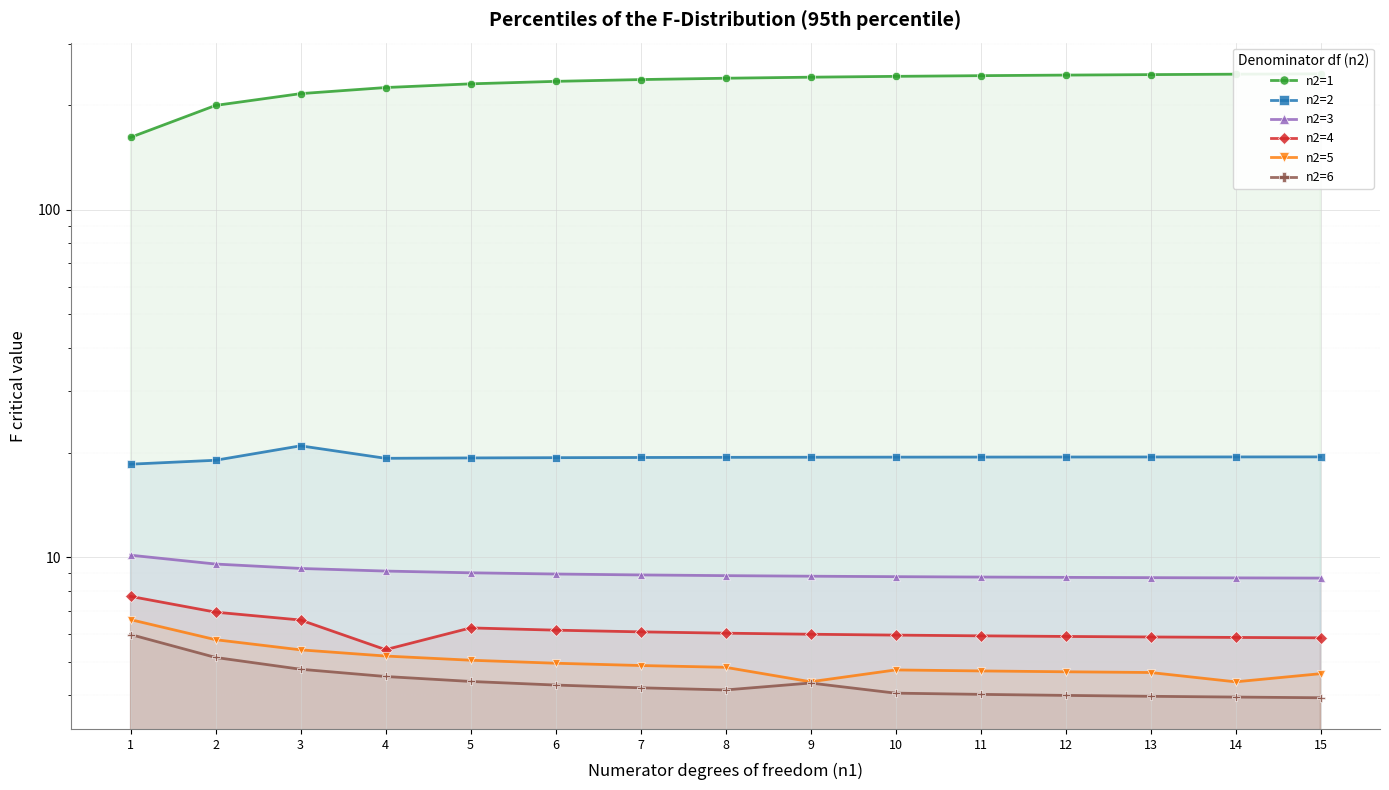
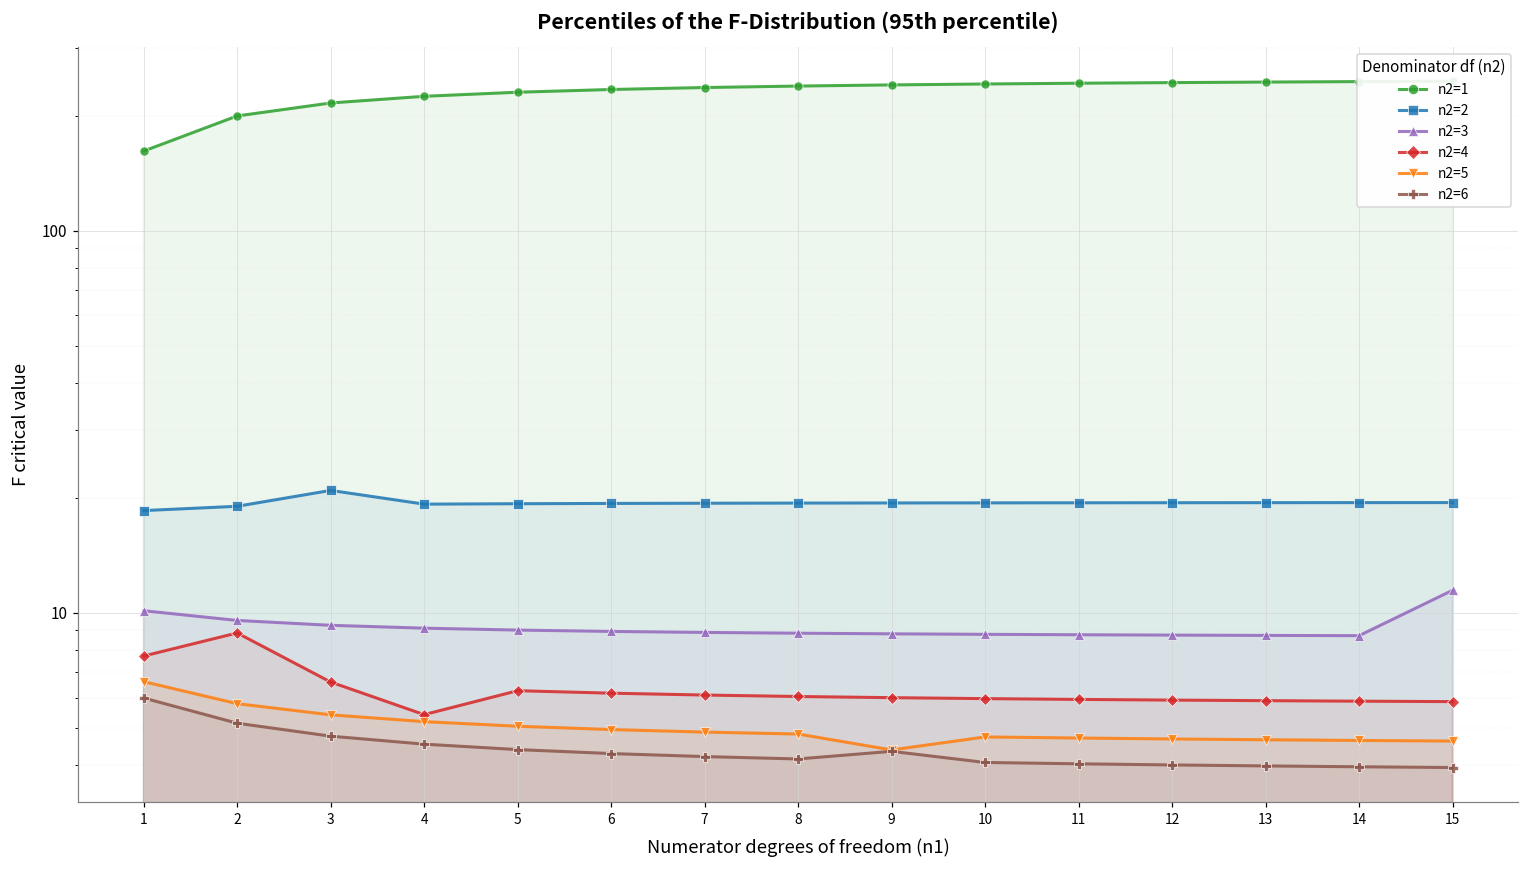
  {
    "n2=1": {
      "1": 160,
      "2": 200,
      "3": 220,
      "4": 220,
      "5": 230,
      "6": 230,
      "7": 240,
      "8": 240,
      "9": 240,
      "10": 240,
      "11": 240,
      "12": 240,
      "13": 240
    },
    "n2=2": {
      "1": 19,
      "2": 19,
      "3": 21,
      "4": 19,
      "5": 19,
      "6": 19,
      "7": 19,
      "8": 19,
      "9": 19,
      "10": 19,
      "11": 19,
      "12": 19,
      "13": 19,
      "14": 19,
      "15": 19
    },
    "n2=3": {
      "1": 10.1,
      "2": 9.6,
      "3": 9.3,
      "4": 9.1,
      "5": 9.0,
      "6": 8.9,
      "7": 8.9,
      "8": 8.8,
      "9": 8.8,
      "10": 8.8,
      "11": 8.8,
      "12": 8.7,
      "13": 8.7,
      "14": 8.7,
-     "15": 8.7
+     "15": 11.5
    },
    "n2=4": {
      "1": 7.7,
-     "2": 6.9,
+     "2": 8.9,
      "3": 6.6,
      "4": 5.4,
      "5": 6.3,
      "6": 6.2,
      "7": 6.1,
      "8": 6.0,
      "9": 6.0,
      "10": 6.0,
      "11": 5.9,
      "12": 5.9,
      "13": 5.9,
      "14": 5.9,
      "15": 5.9
    },
    "n2=5": {
      "1": 6.6,
      "2": 5.8,
      "3": 5.4,
      "4": 5.2,
      "5": 5.1,
      "6": 5.0,
      "7": 4.9,
      "8": 4.8,
      "10": 4.7,
      "11": 4.7,
      "12": 4.7,
      "13": 4.7,
-     "14": 4.4,
+     "14": 4.6,
      "15": 4.6
    },
    "n2=6": {
      "1": 6.0,
      "2": 5.1,
      "3": 4.8,
      "4": 4.5,
      "5": 4.4,
      "6": 4.3,
      "7": 4.2,
      "8": 4.1,
      "10": 4.1,
      "11": 4.0,
      "12": 4.0,
      "13": 4.0,
      "14": 4.0,
      "15": 3.9
    }
  }
